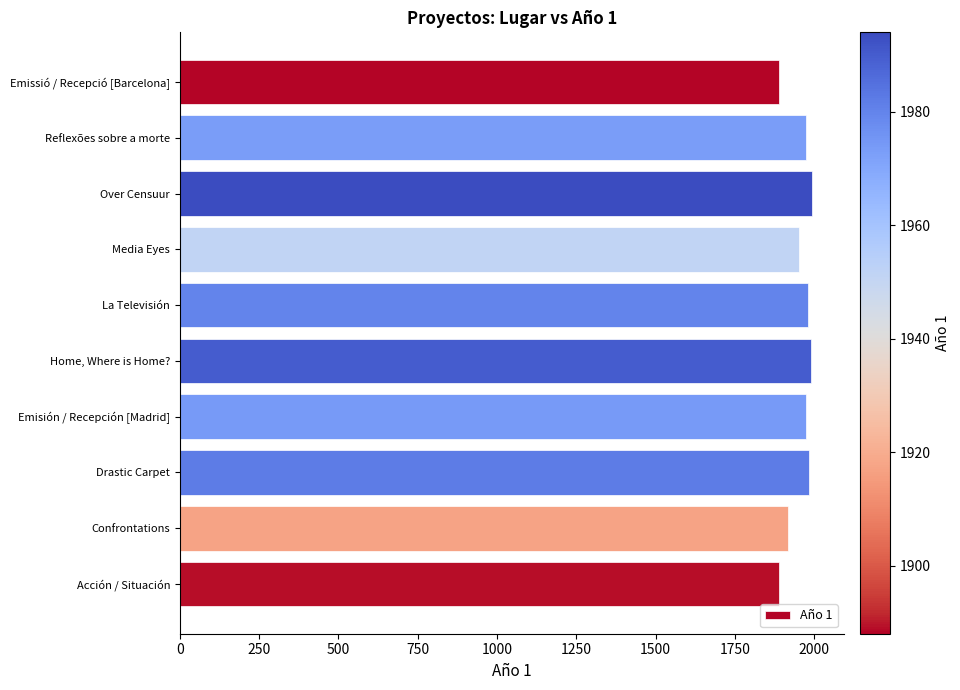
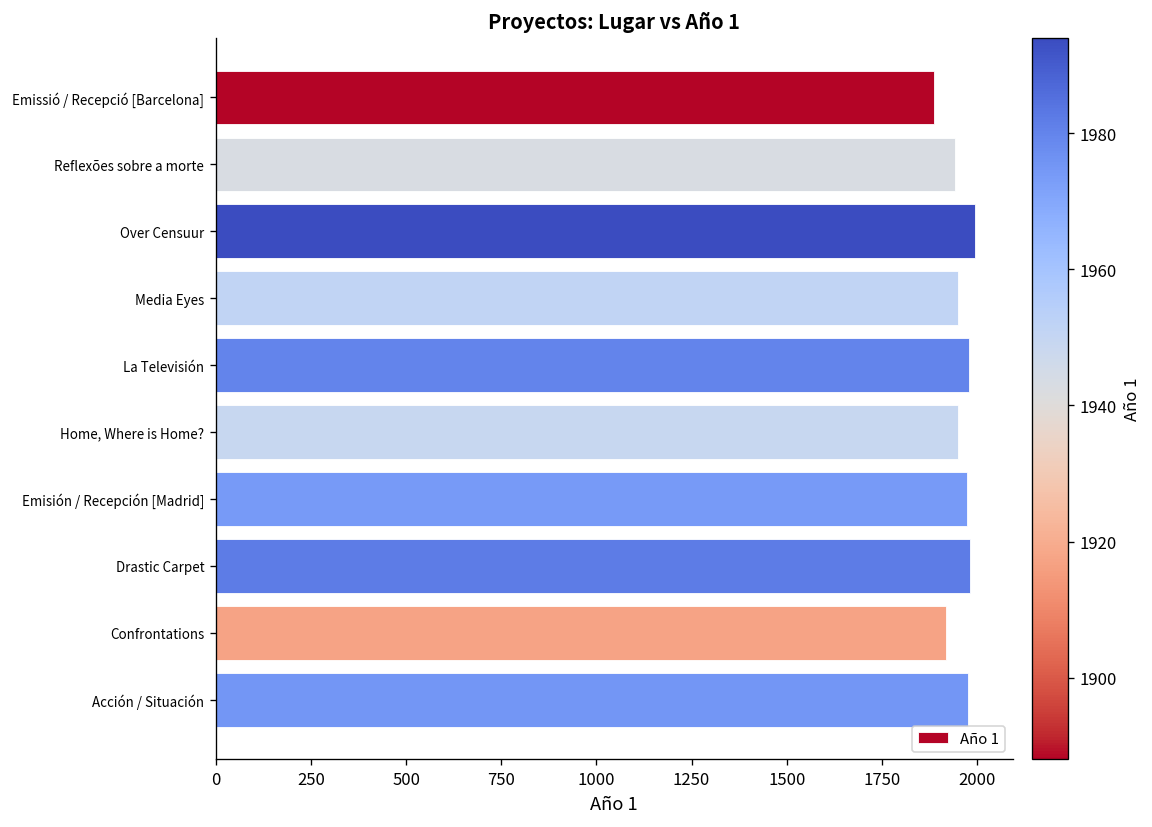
  {
    "Emissió / Recepció [Barcelona]": 1890,
-   "Reflexões sobre a morte": 1970,
+   "Reflexões sobre a morte": 1940,
    "Over Censuur": 1990,
    "Media Eyes": 1950,
    "La Televisión": 1980,
-   "Home, Where is Home?": 1990,
+   "Home, Where is Home?": 1950,
    "Emisión / Recepción [Madrid]": 1970,
    "Drastic Carpet": 1980,
    "Confrontations": 1920,
-   "Acción / Situación": 1890
+   "Acción / Situación": 1980
  }
